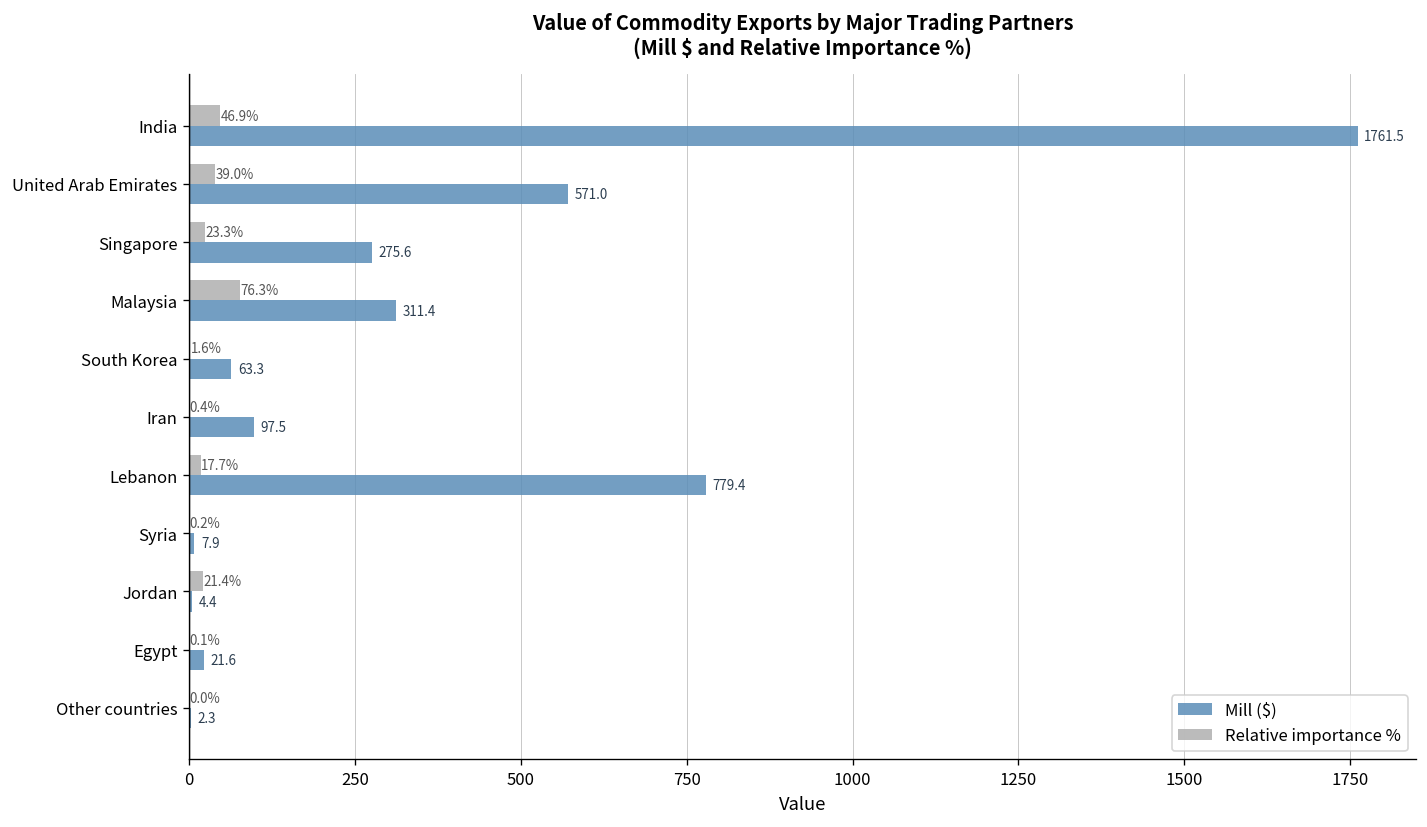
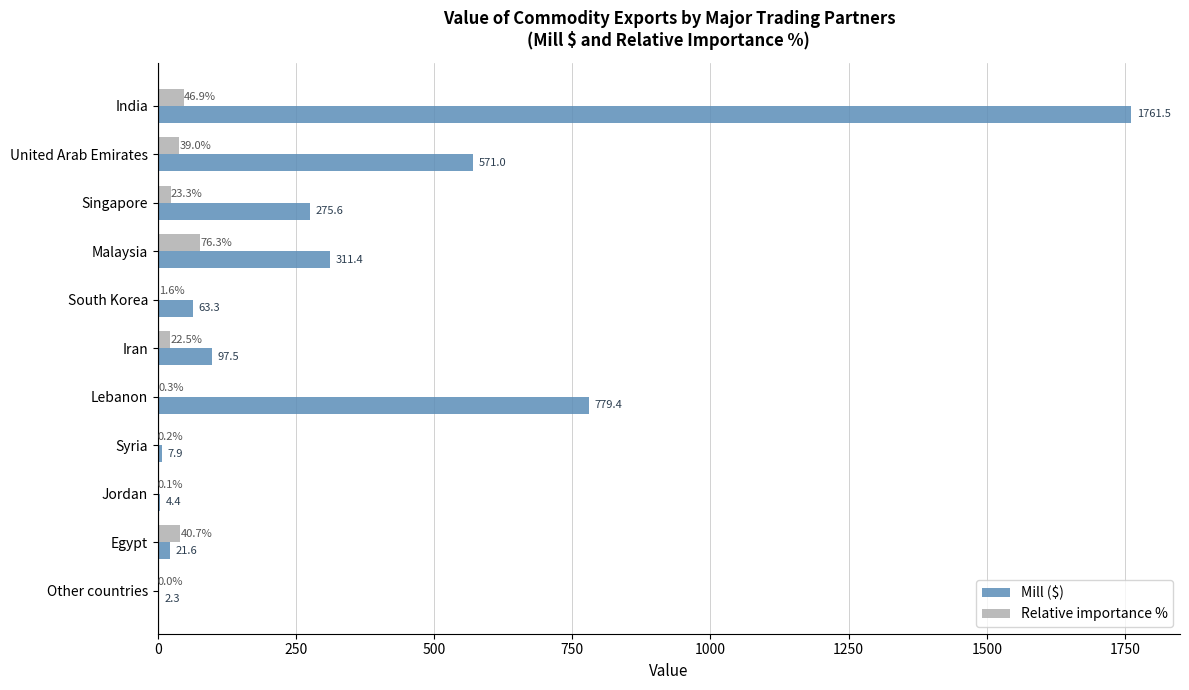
  {
    "Mill ($)": {
      "India": "1761.5",
      "United Arab Emirates": "571.0",
      "Singapore": "275.6",
      "Malaysia": "311.4",
      "South Korea": "63.3",
      "Iran": "97.5",
      "Lebanon": "779.4",
      "Syria": "7.9",
      "Jordan": "4.4",
      "Egypt": "21.6",
      "Other countries": "2.3"
    },
    "Relative importance %": {
      "India": "46.9%",
      "United Arab Emirates": "39.0%",
      "Singapore": "23.3%",
      "Malaysia": "76.3%",
      "South Korea": "1.6%",
-     "Iran": "0.4%",
-     "Lebanon": "17.7%",
+     "Iran": "22.5%",
+     "Lebanon": "0.3%",
      "Syria": "0.2%",
-     "Jordan": "21.4%",
-     "Egypt": "0.1%",
+     "Jordan": "0.1%",
+     "Egypt": "40.7%",
      "Other countries": "0.0%"
    }
  }
